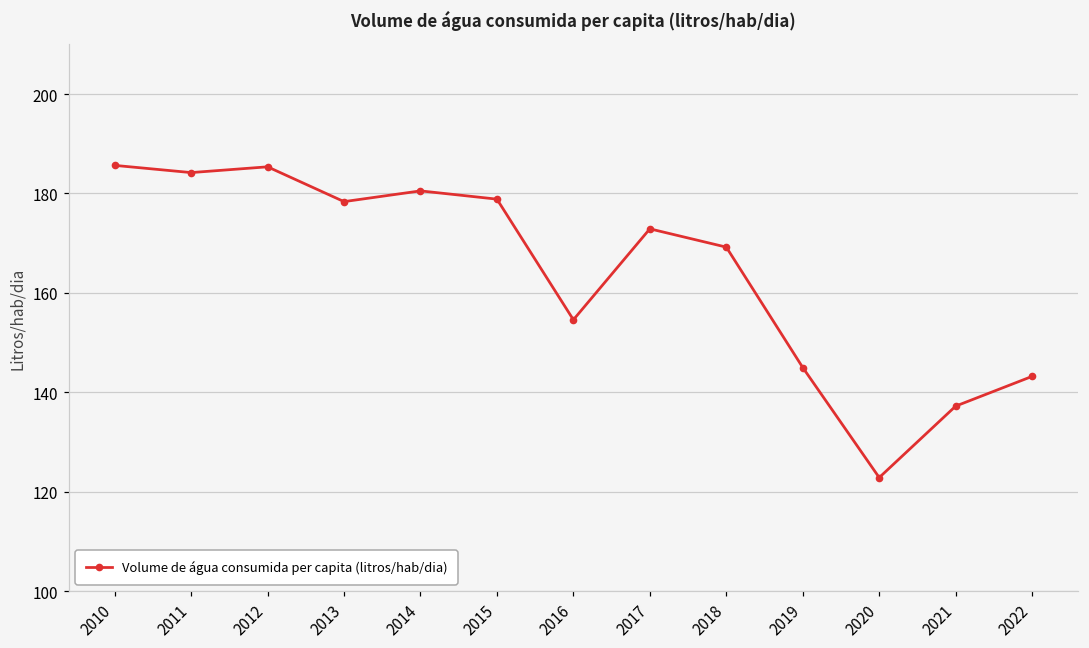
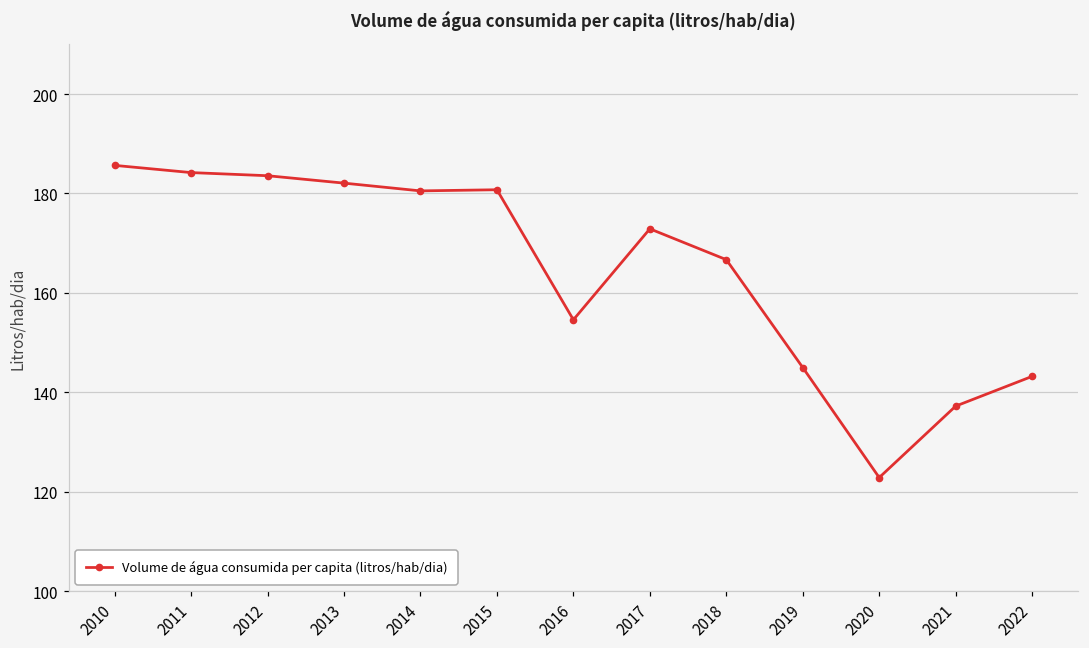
  {
    "2010": 186,
    "2011": 184,
-   "2012": 185,
-   "2013": 178,
+   "2012": 184,
+   "2013": 182,
    "2014": 181,
-   "2015": 179,
+   "2015": 181,
    "2016": 155,
    "2017": 173,
-   "2018": 169,
+   "2018": 167,
    "2019": 145,
    "2020": 123,
    "2021": 137,
    "2022": 143
  }
